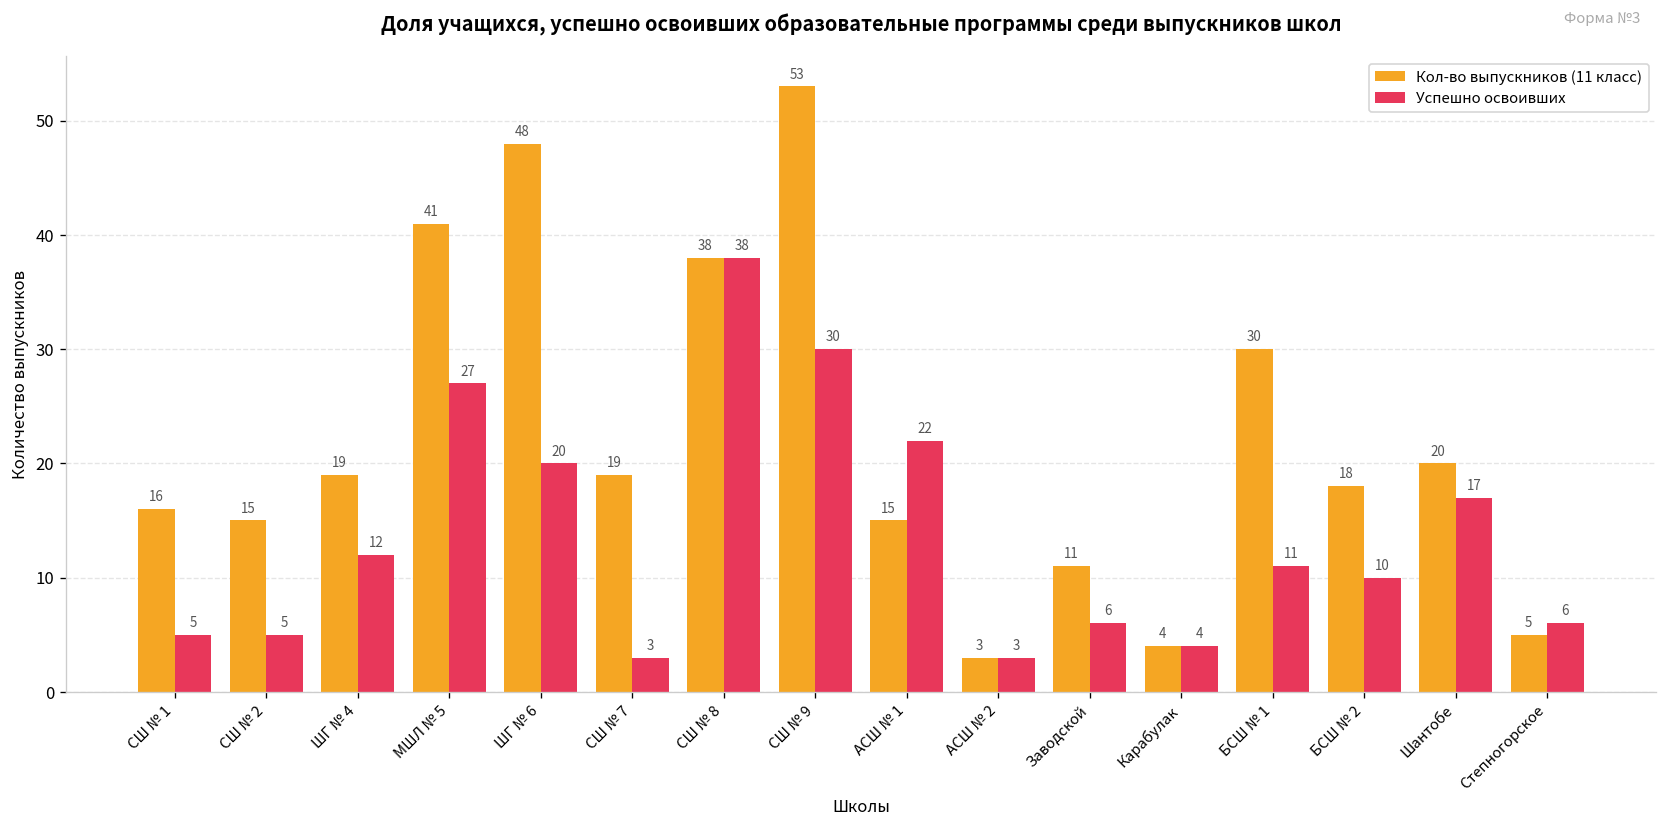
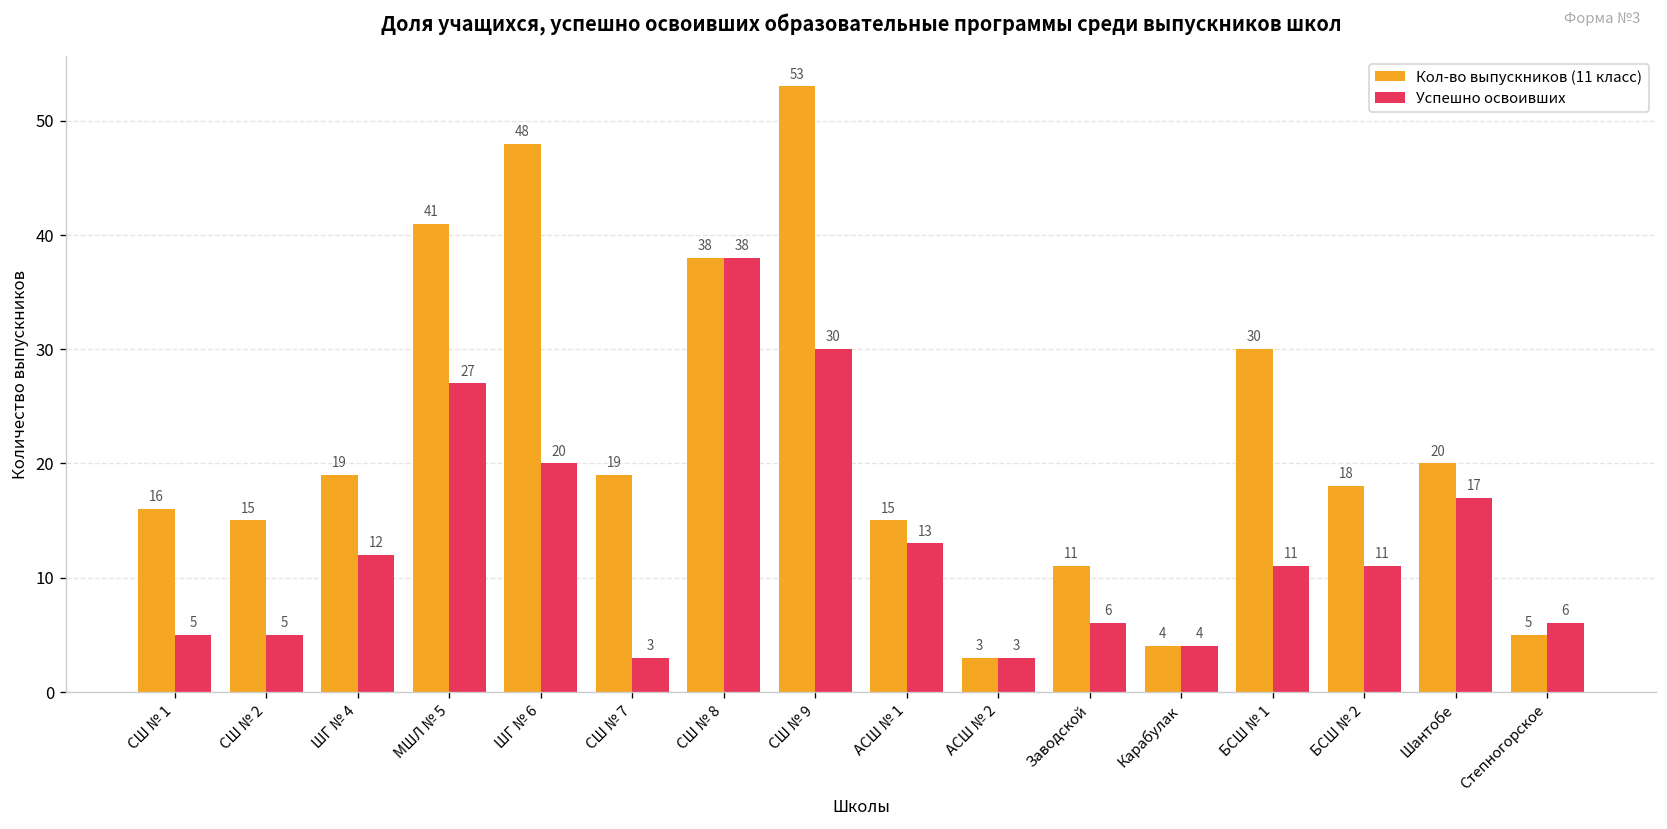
  {
    "Кол-во выпускников (11 класс)": {
      "СШ № 1": 16,
      "СШ № 2": 15,
      "ШГ № 4": 19,
      "МШЛ № 5": 41,
      "ШГ № 6": 48,
      "СШ № 7": 19,
      "СШ № 8": 38,
      "СШ № 9": 53,
      "АСШ № 1": 15,
      "АСШ № 2": 3,
      "Заводской": 11,
      "Карабулак": 4,
      "БСШ № 1": 30,
      "БСШ № 2": 18,
      "Шантобе": 20,
      "Степногорское": 5
    },
    "Успешно освоивших": {
      "СШ № 1": 5,
      "СШ № 2": 5,
      "ШГ № 4": 12,
      "МШЛ № 5": 27,
      "ШГ № 6": 20,
      "СШ № 7": 3,
      "СШ № 8": 38,
      "СШ № 9": 30,
-     "АСШ № 1": 22,
+     "АСШ № 1": 13,
      "АСШ № 2": 3,
      "Заводской": 6,
      "Карабулак": 4,
      "БСШ № 1": 11,
-     "БСШ № 2": 10,
+     "БСШ № 2": 11,
      "Шантобе": 17,
      "Степногорское": 6
    }
  }
